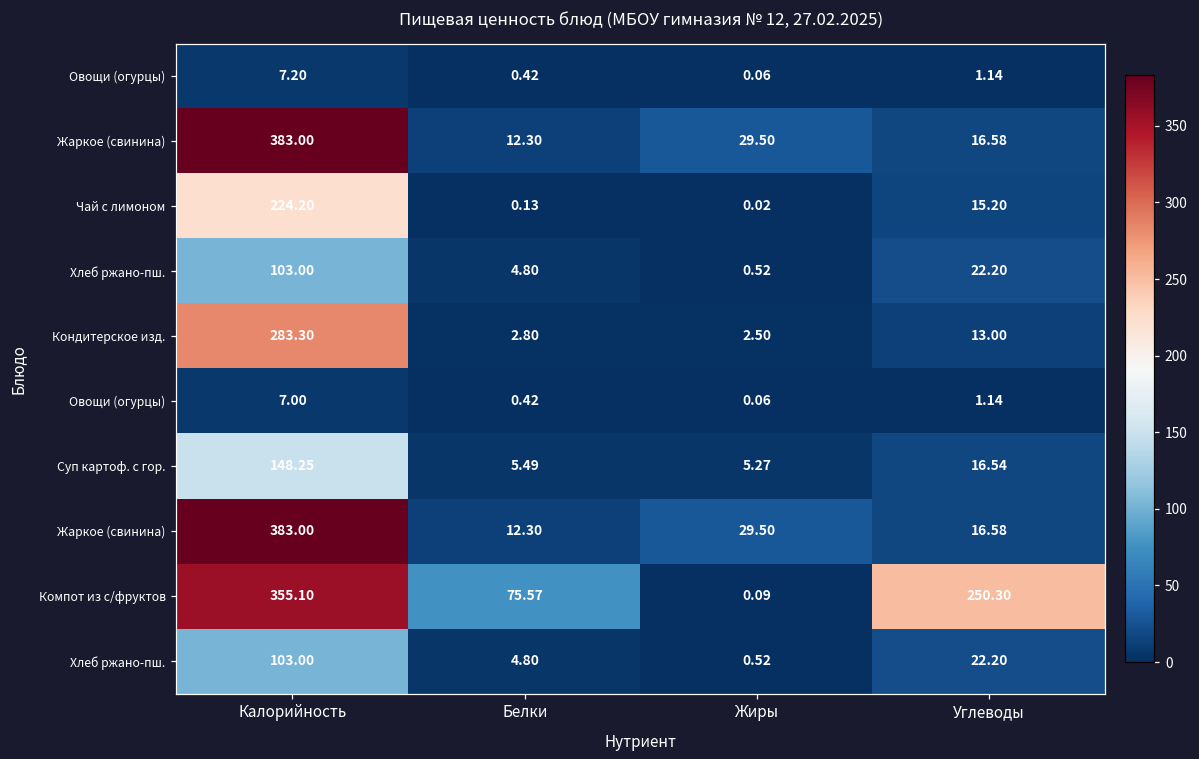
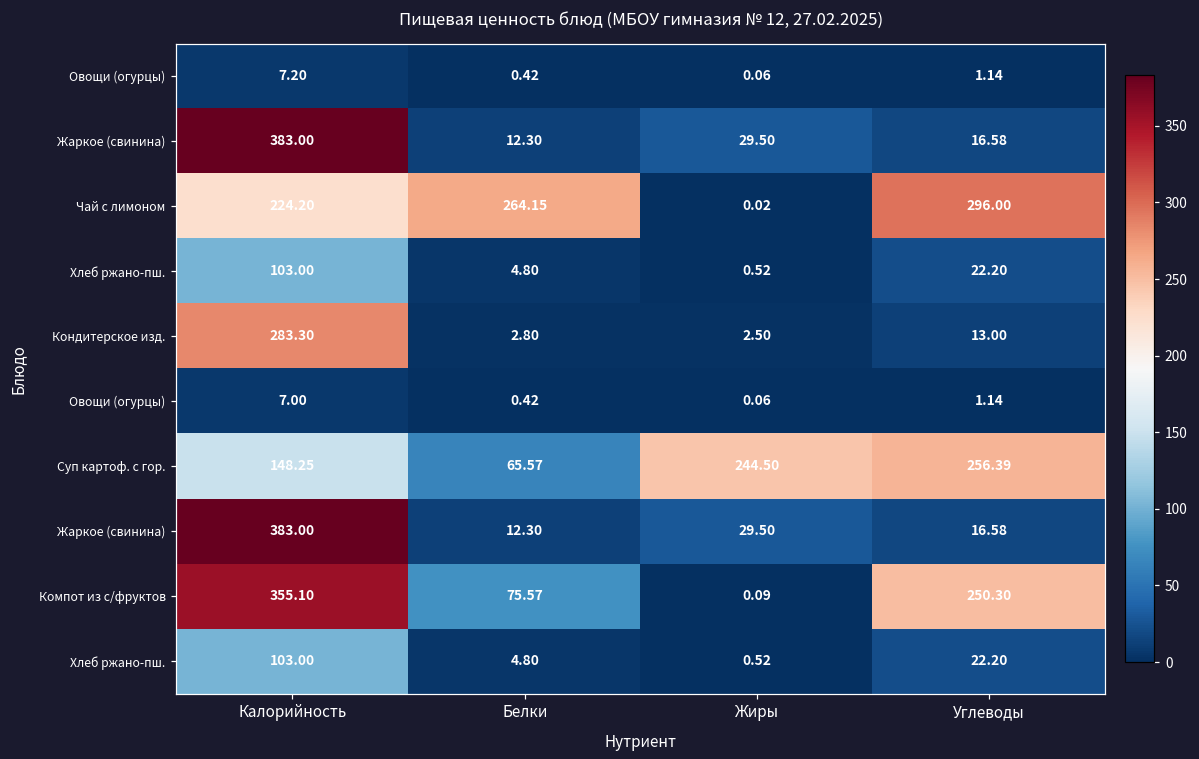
  {
    "Чай с лимоном": {
      "Калорийность": 224.20,
-     "Белки": 0.13,
+     "Белки": 264.15,
      "Жиры": 0.02,
-     "Углеводы": 15.20
+     "Углеводы": 296.00
    },
    "Кондитерское изд.": {
      "Калорийность": 283.30,
      "Белки": 2.80,
      "Жиры": 2.50,
      "Углеводы": 13.00
    },
    "Суп картоф. с гор.": {
      "Калорийность": 148.25,
-     "Белки": 5.49,
-     "Жиры": 5.27,
-     "Углеводы": 16.54
+     "Белки": 65.57,
+     "Жиры": 244.50,
+     "Углеводы": 256.39
    },
    "Компот из с/фруктов": {
      "Калорийность": 355.10,
      "Белки": 75.57,
      "Жиры": 0.09,
      "Углеводы": 250.30
    }
  }
